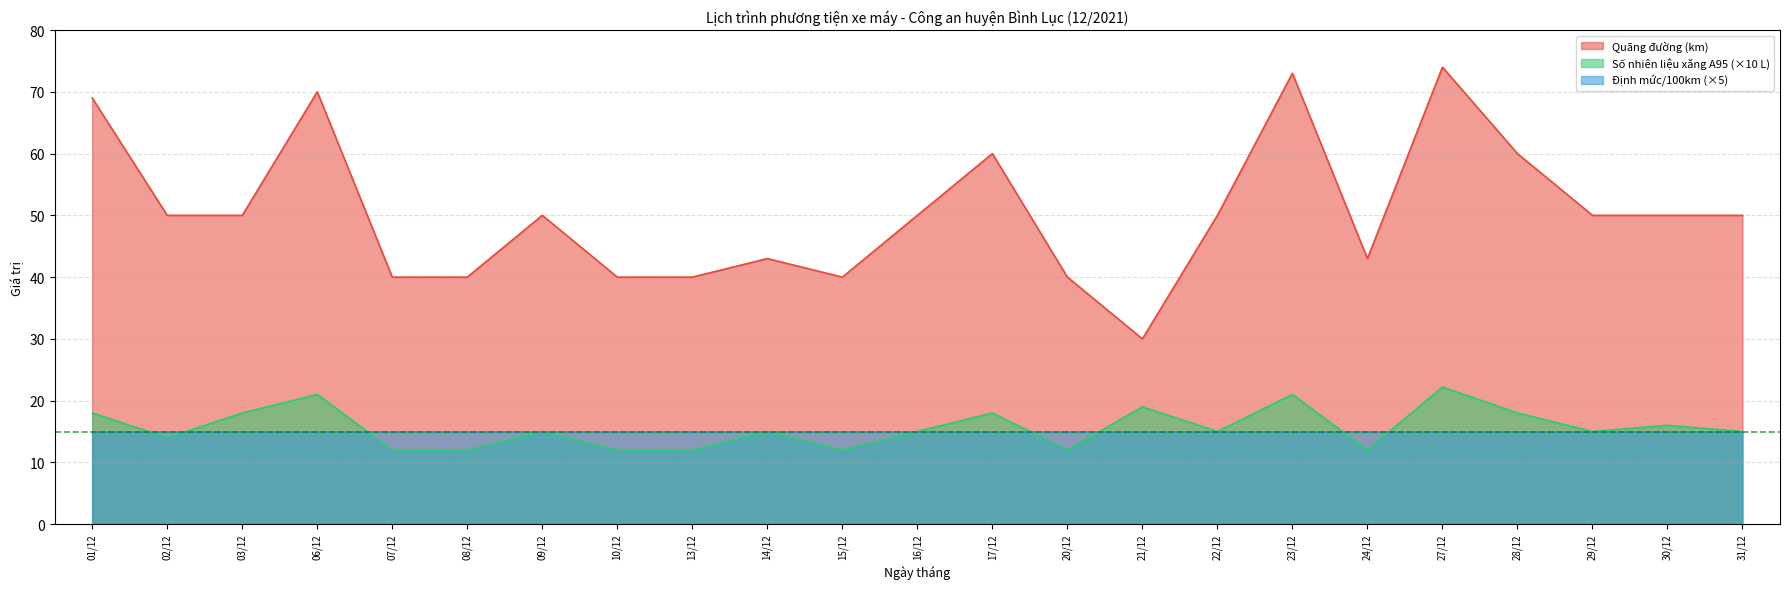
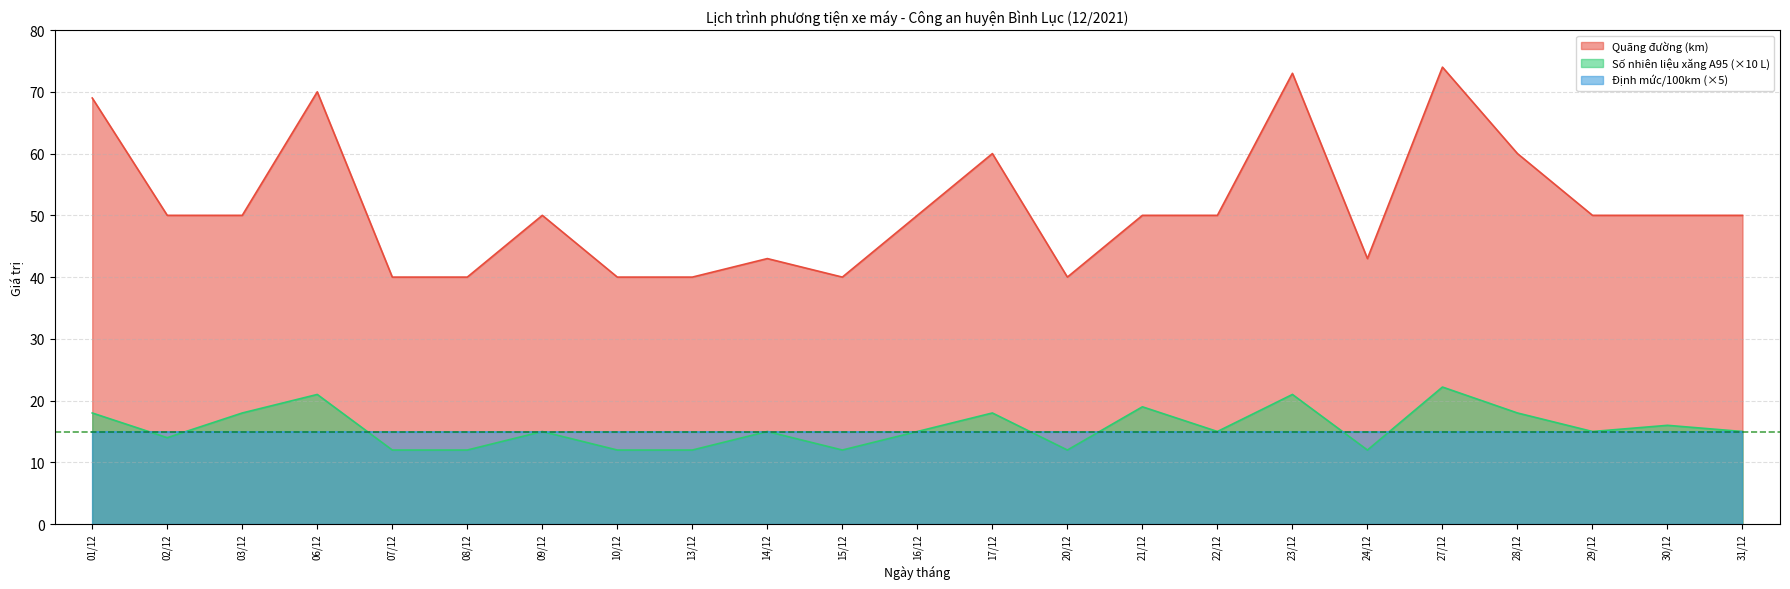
  {
    "Quãng đường (km)": {
      "01/12": 69,
      "02/12": 50,
      "03/12": 50,
      "06/12": 70,
      "07/12": 40,
      "08/12": 40,
      "09/12": 50,
      "10/12": 40,
      "13/12": 40,
      "14/12": 43,
      "15/12": 40,
      "16/12": 50,
      "17/12": 60,
      "20/12": 40,
-     "21/12": 30,
+     "21/12": 50,
      "22/12": 50,
      "23/12": 73,
      "24/12": 43,
      "27/12": 74,
      "28/12": 60,
      "29/12": 50,
      "30/12": 50,
      "31/12": 50
    },
    "Số nhiên liệu xăng A95 (×10 L)": {
      "01/12": 18,
      "02/12": 14,
      "03/12": 18,
      "06/12": 21,
      "07/12": 12,
      "08/12": 12,
      "10/12": 12,
      "13/12": 12,
      "15/12": 12,
      "17/12": 18,
      "20/12": 12,
      "21/12": 19,
      "23/12": 21,
      "24/12": 12,
      "27/12": 22,
      "28/12": 18,
      "30/12": 16
    },
    "Định mức/100km (×5)": {
      "01/12": 15,
      "02/12": 15,
      "03/12": 15,
      "06/12": 15,
      "07/12": 15,
      "08/12": 15,
      "10/12": 15,
      "13/12": 15,
      "15/12": 15,
      "17/12": 15,
      "20/12": 15,
      "21/12": 15,
      "23/12": 15,
      "24/12": 15,
      "27/12": 15,
      "28/12": 15,
      "30/12": 15
    }
  }
